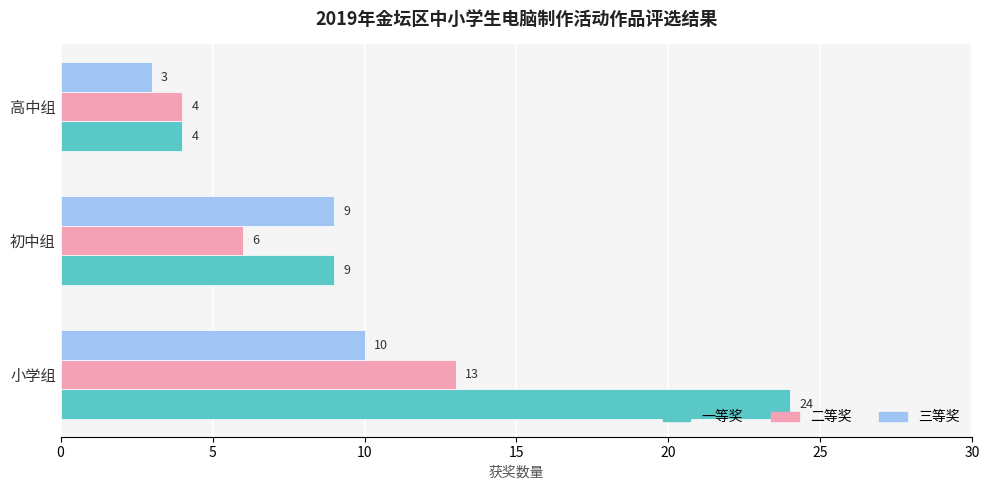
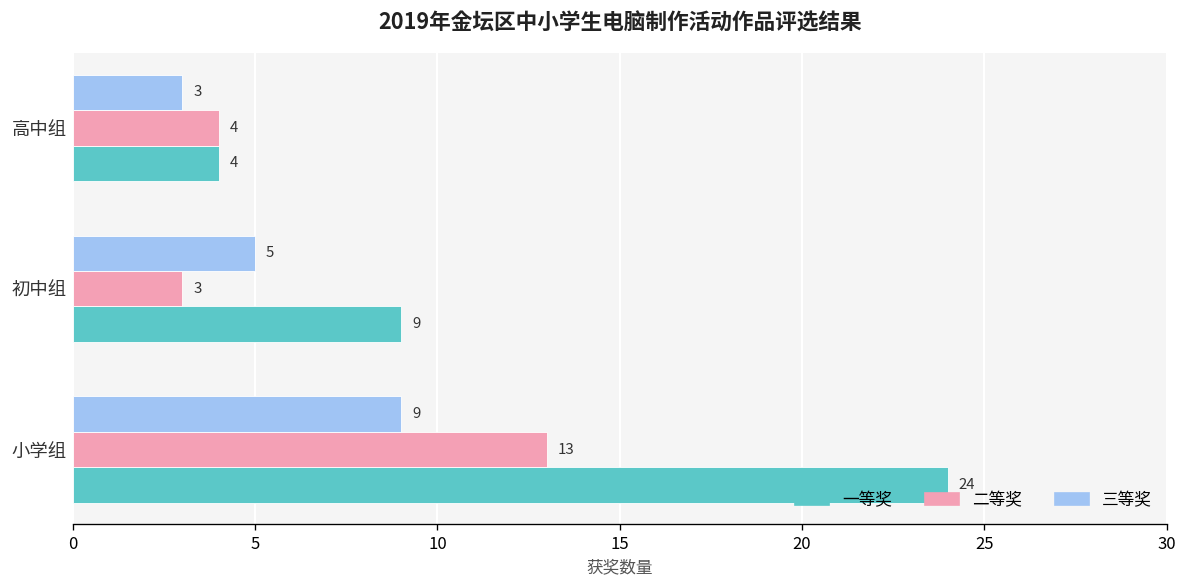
  {
    "一等奖": {
      "高中组": 4,
      "初中组": 9,
      "小学组": 24
    },
    "二等奖": {
      "高中组": 4,
-     "初中组": 6,
+     "初中组": 3,
      "小学组": 13
    },
    "三等奖": {
      "高中组": 3,
-     "初中组": 9,
-     "小学组": 10
+     "初中组": 5,
+     "小学组": 9
    }
  }
